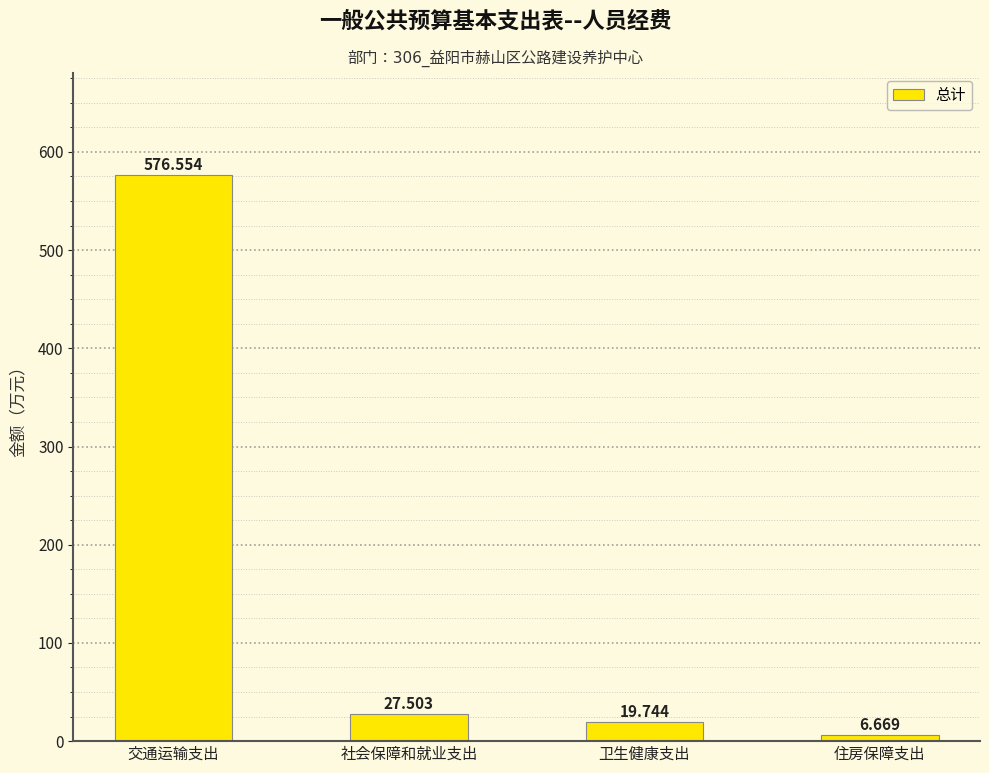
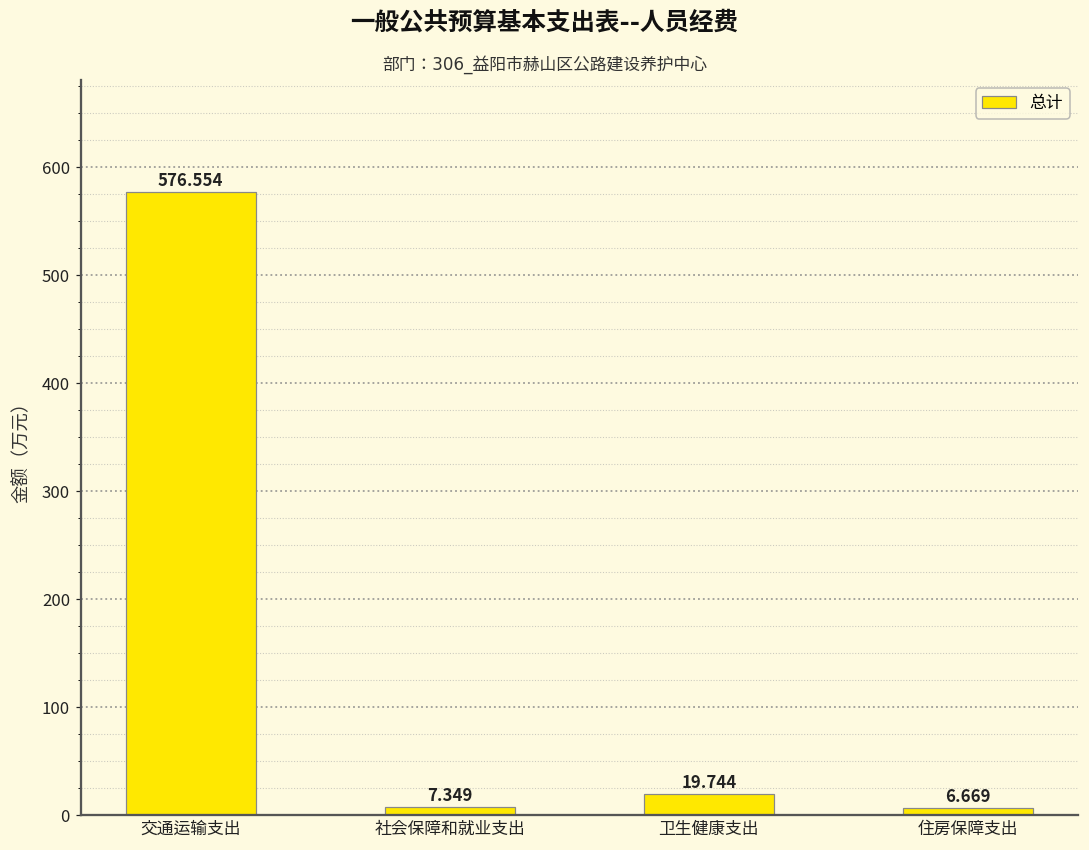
  {
    "交通运输支出": 576.554,
-   "社会保障和就业支出": 27.503,
+   "社会保障和就业支出": 7.349,
    "卫生健康支出": 19.744,
    "住房保障支出": 6.669
  }
